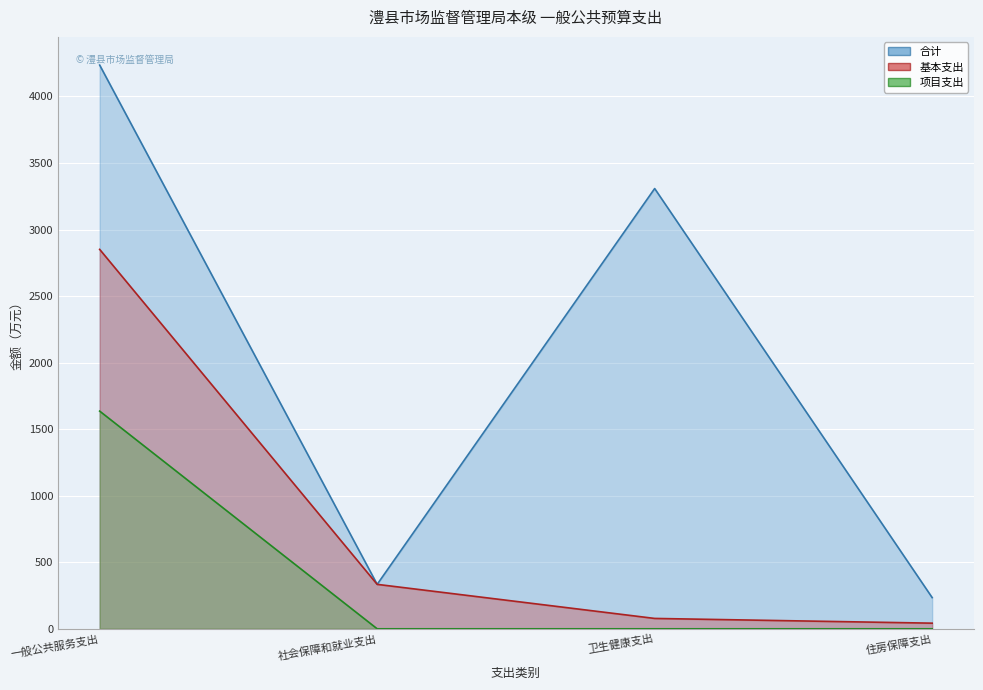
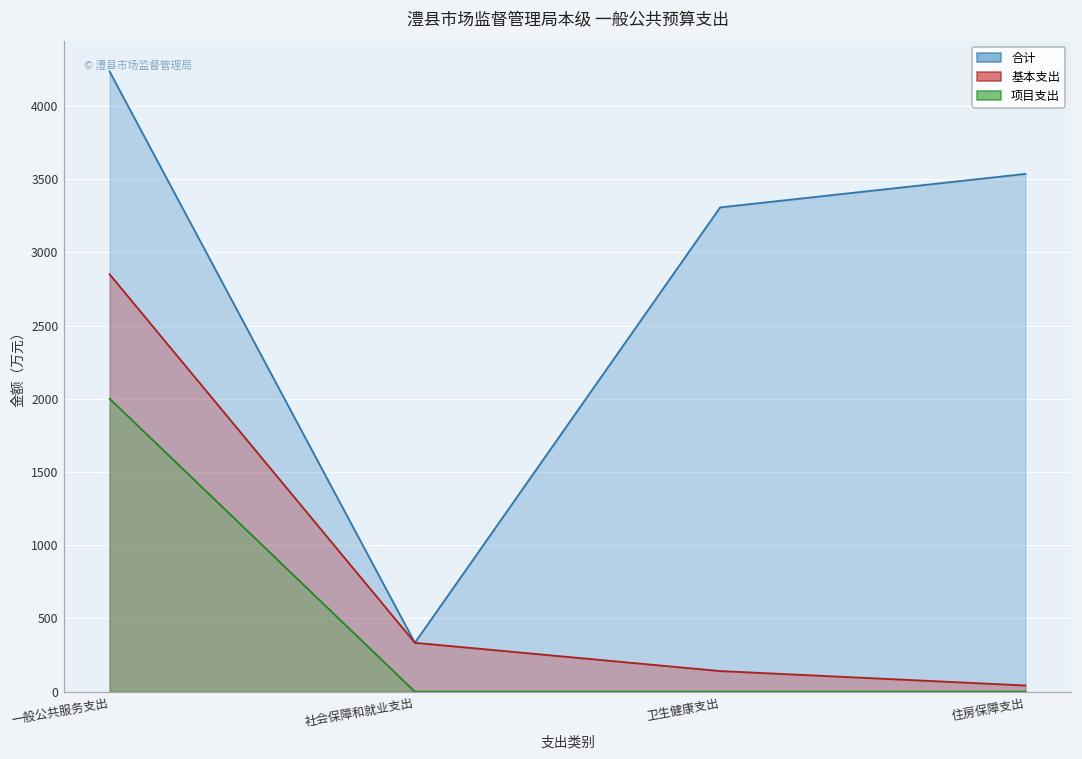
  {
    "合计": {
      "一般公共服务支出": 4240,
      "卫生健康支出": 3310,
-     "住房保障支出": 230
+     "住房保障支出": 3540
    },
    "基本支出": {
      "一般公共服务支出": 2850,
-     "卫生健康支出": 80,
+     "卫生健康支出": 140,
      "住房保障支出": 40
    },
    "项目支出": {
-     "一般公共服务支出": 1640,
+     "一般公共服务支出": 2000,
      "社会保障和就业支出": 0,
      "卫生健康支出": 0,
      "住房保障支出": 0
    }
  }
